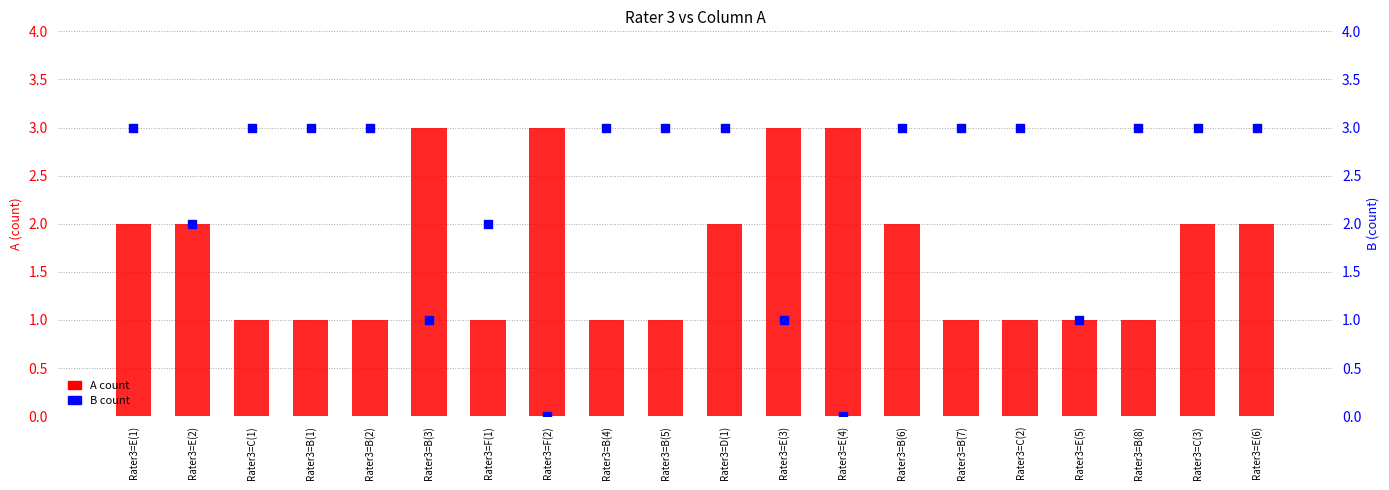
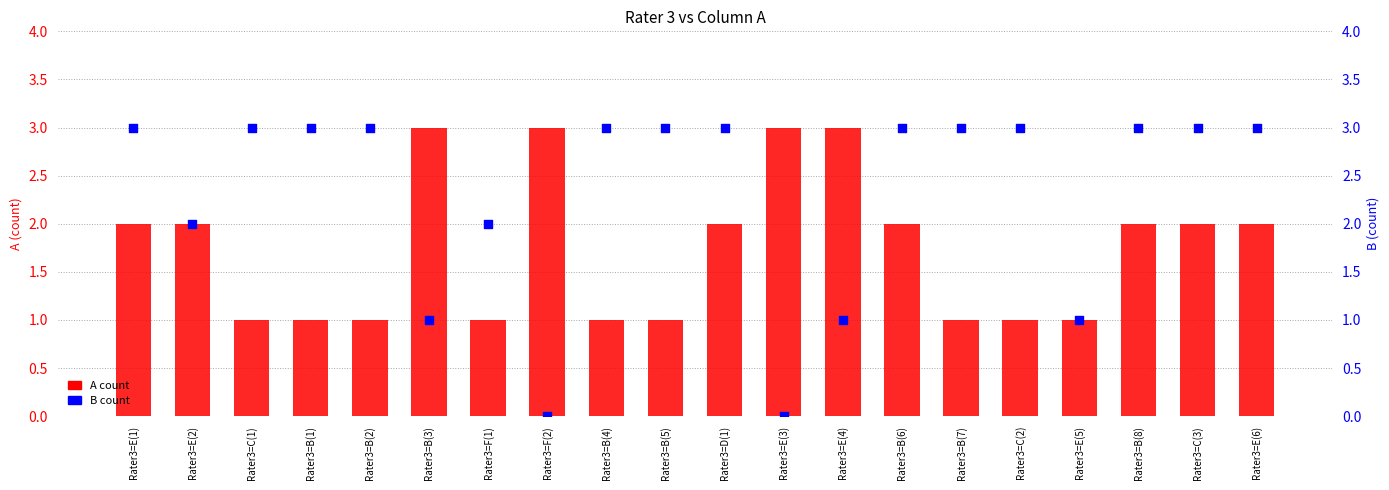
  {
    "A count": {
      "Rater3=E(1)": 2,
      "Rater3=E(2)": 2,
      "Rater3=C(1)": 1,
      "Rater3=B(1)": 1,
      "Rater3=B(2)": 1,
      "Rater3=B(3)": 3,
      "Rater3=F(1)": 1,
      "Rater3=F(2)": 3,
      "Rater3=B(4)": 1,
      "Rater3=B(5)": 1,
      "Rater3=D(1)": 2,
      "Rater3=E(3)": 3,
      "Rater3=E(4)": 3,
      "Rater3=B(6)": 2,
      "Rater3=B(7)": 1,
      "Rater3=C(2)": 1,
      "Rater3=E(5)": 1,
-     "Rater3=B(8)": 1,
+     "Rater3=B(8)": 2,
      "Rater3=C(3)": 2,
      "Rater3=E(6)": 2
    },
    "B count": {
-     "Rater3=E(3)": 1,
-     "Rater3=E(4)": 0
+     "Rater3=E(3)": 0,
+     "Rater3=E(4)": 1
    }
  }
